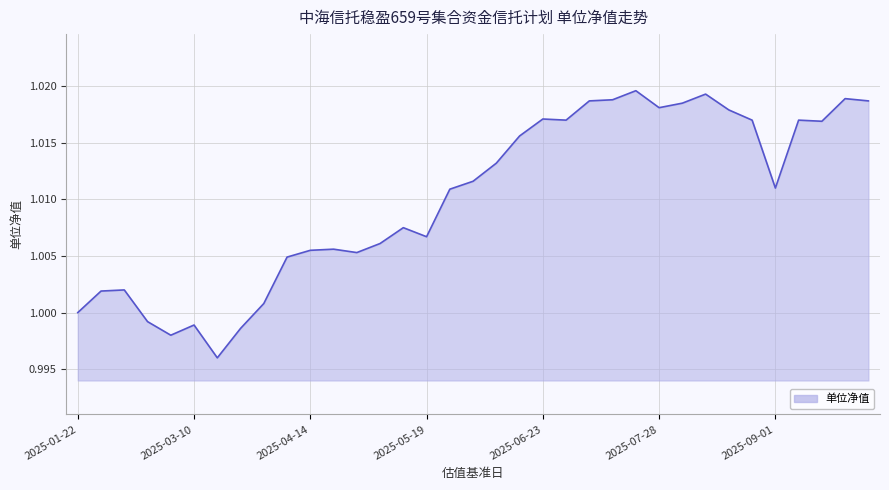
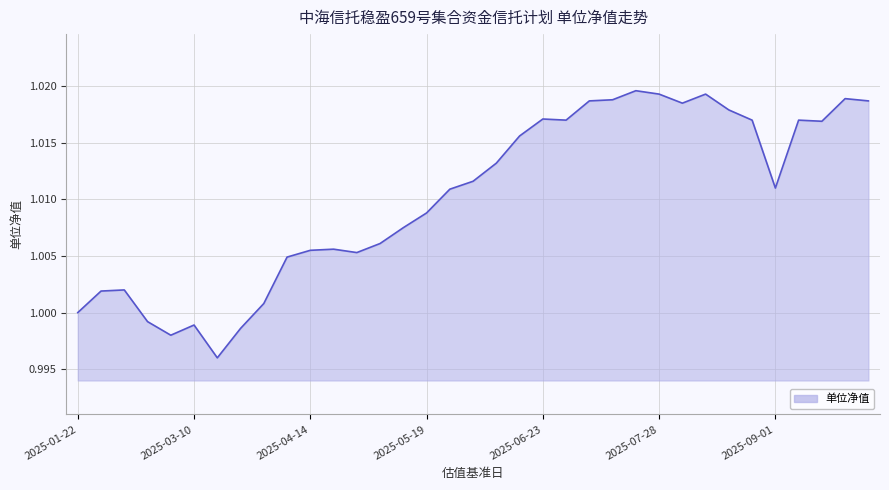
  {
    "2025-01-22": 1.0000,
    "2025-03-10": 0.9989,
    "2025-04-14": 1.0055,
-   "2025-05-19": 1.0067,
+   "2025-05-19": 1.0088,
    "2025-06-23": 1.0171,
-   "2025-07-28": 1.0181,
+   "2025-07-28": 1.0193,
    "2025-09-01": 1.0110
  }
